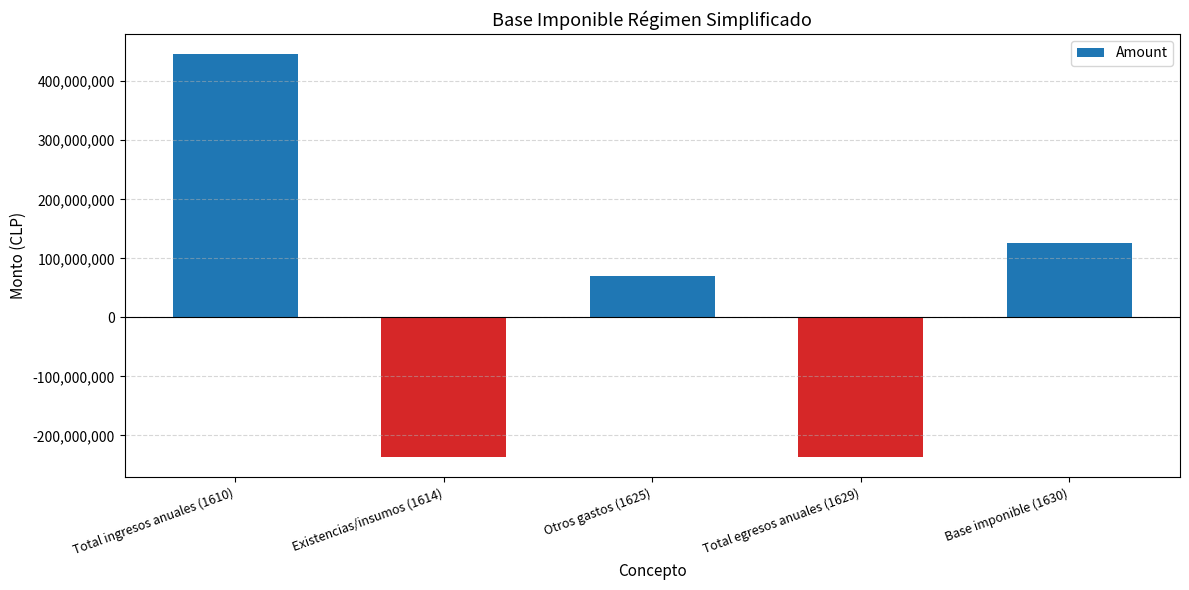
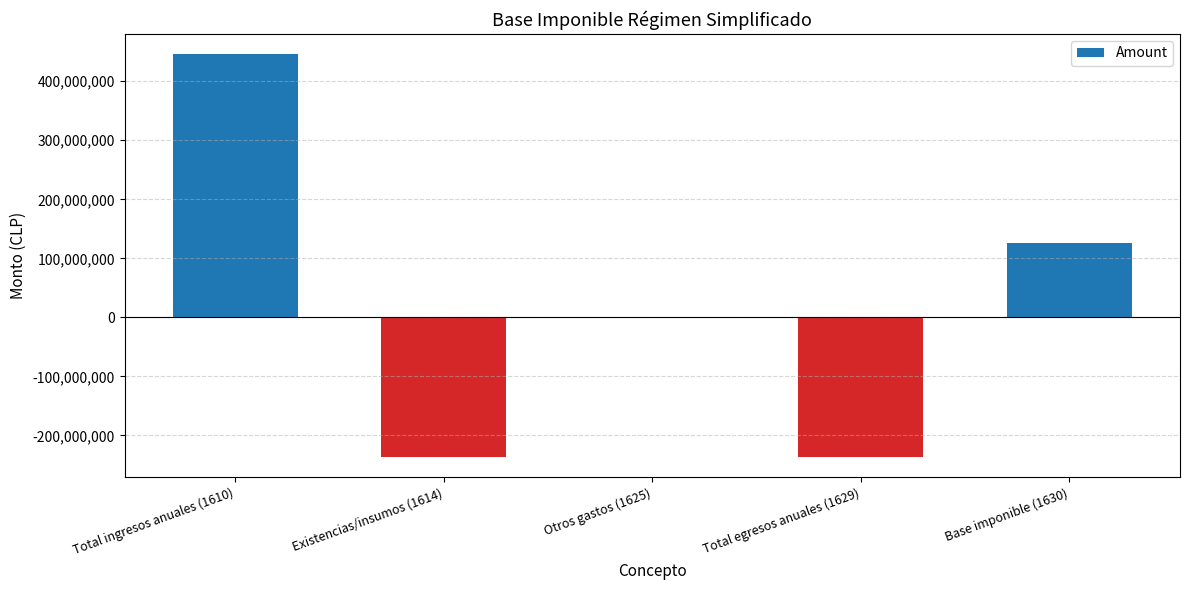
  {
    "Total ingresos anuales (1610)": "450,000,000",
    "Existencias/insumos (1614)": "-240,000,000",
-   "Otros gastos (1625)": "70,000,000",
+   "Otros gastos (1625)": "0",
    "Total egresos anuales (1629)": "-240,000,000",
    "Base imponible (1630)": "130,000,000"
  }
